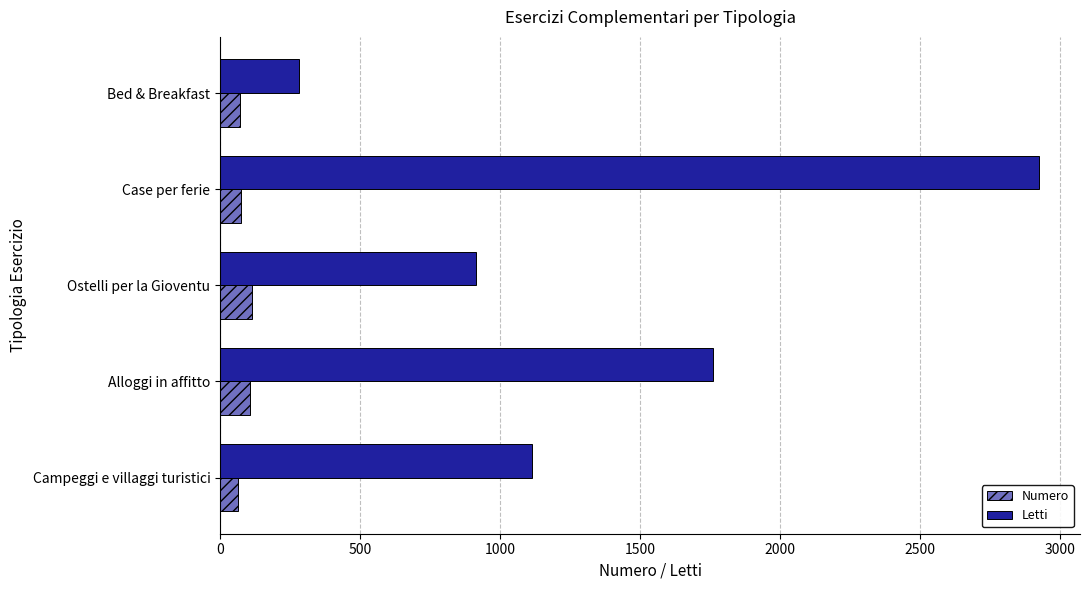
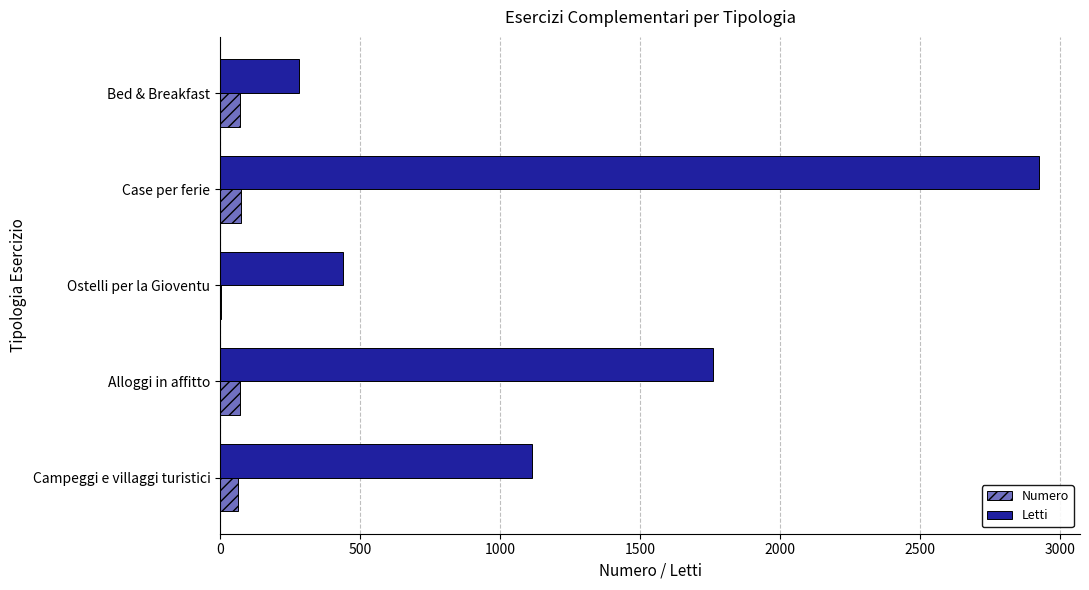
  {
    "Numero": {
      "Bed & Breakfast": 70,
      "Case per ferie": 70,
-     "Ostelli per la Gioventu": 120,
-     "Alloggi in affitto": 110,
+     "Ostelli per la Gioventu": 0,
+     "Alloggi in affitto": 70,
      "Campeggi e villaggi turistici": 60
    },
    "Letti": {
      "Bed & Breakfast": 280,
      "Case per ferie": 2930,
-     "Ostelli per la Gioventu": 910,
+     "Ostelli per la Gioventu": 440,
      "Alloggi in affitto": 1760,
      "Campeggi e villaggi turistici": 1120
    }
  }
